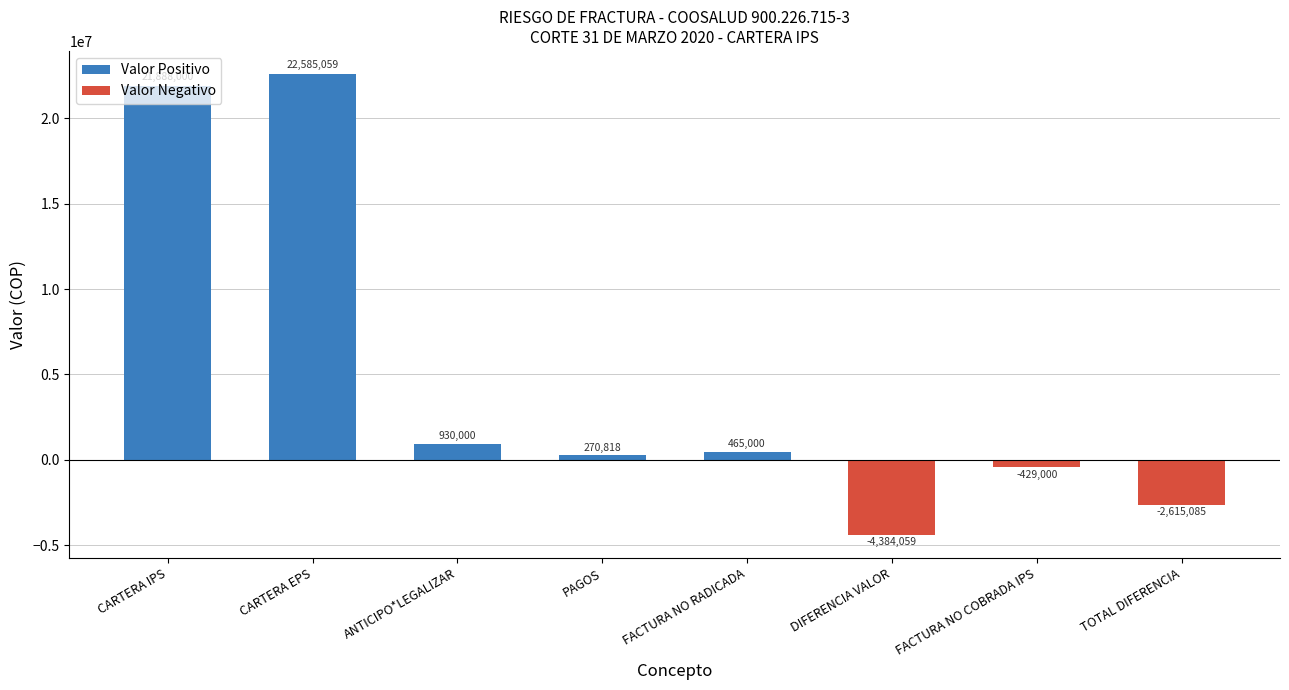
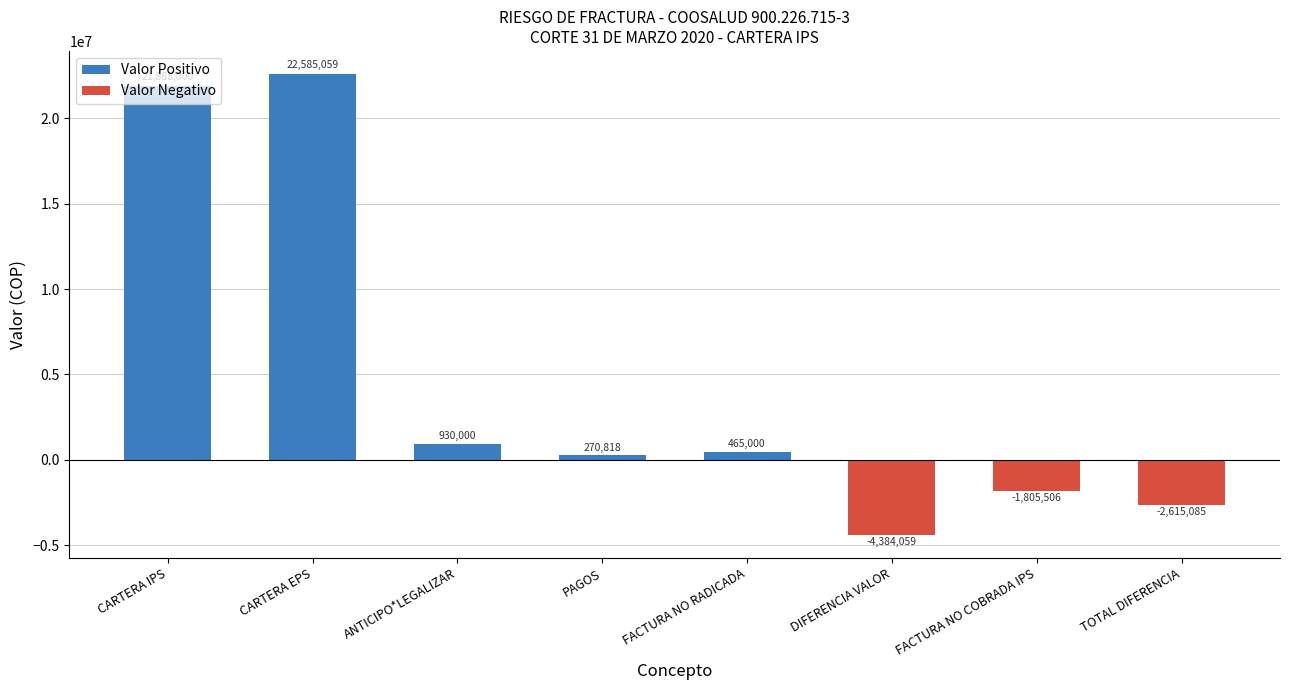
  {
    "CARTERA EPS": "22,585,059",
    "ANTICIPO*LEGALIZAR": "930,000",
    "PAGOS": "270,818",
    "FACTURA NO RADICADA": "465,000",
    "DIFERENCIA VALOR": "-4,384,059",
-   "FACTURA NO COBRADA IPS": "-429,000",
+   "FACTURA NO COBRADA IPS": "-1,805,506",
    "TOTAL DIFERENCIA": "-2,615,085"
  }
